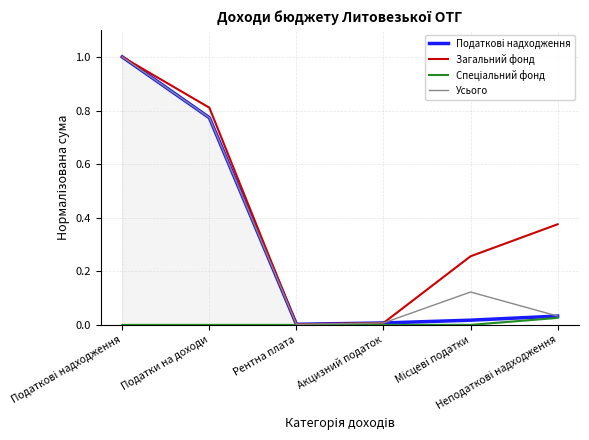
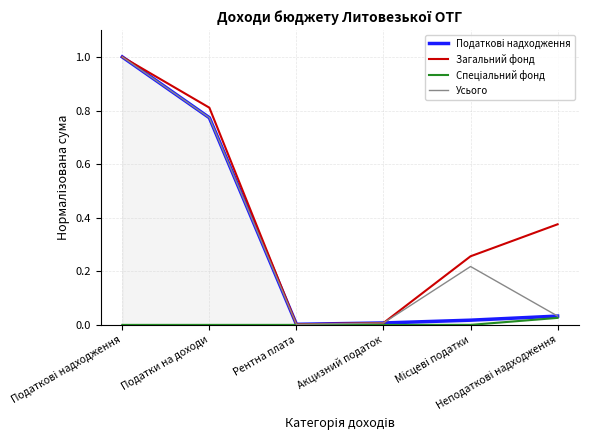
  {
    "Податкові надходження": {
      "Місцеві податки": 0.02
    },
    "Загальний фонд": {
      "Податки на доходи": 0.81,
      "Місцеві податки": 0.26,
      "Неподаткові надходження": 0.38
    },
    "Спеціальний фонд": {
      "Податкові надходження": 0.00,
      "Податки на доходи": 0.00,
      "Місцеві податки": 0.00
    },
    "Усього": {
-     "Місцеві податки": 0.12
+     "Місцеві податки": 0.22
    }
  }
